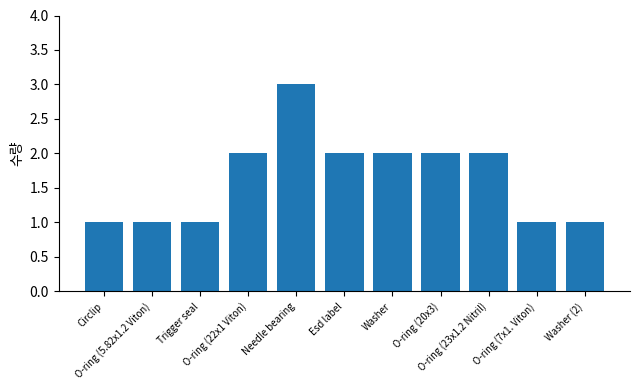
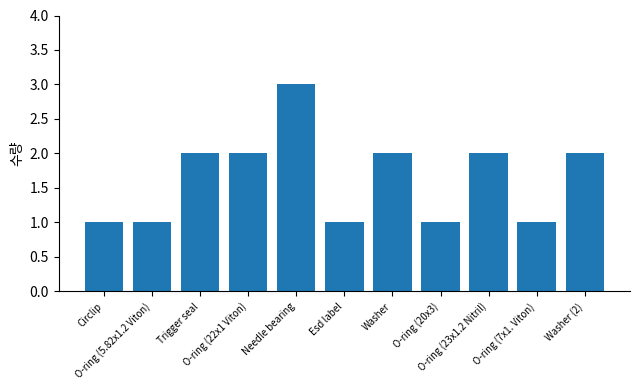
  {
    "Circlip": 1,
    "O-ring (5.82x1.2 Viton)": 1,
-   "Trigger seal": 1,
+   "Trigger seal": 2,
    "O-ring (22x1 Viton)": 2,
    "Needle bearing": 3,
-   "Esd label": 2,
+   "Esd label": 1,
    "Washer": 2,
-   "O-ring (20x3)": 2,
+   "O-ring (20x3)": 1,
    "O-ring (23x1.2 Nitril)": 2,
    "O-ring (7x1. Viton)": 1,
-   "Washer (2)": 1
+   "Washer (2)": 2
  }
